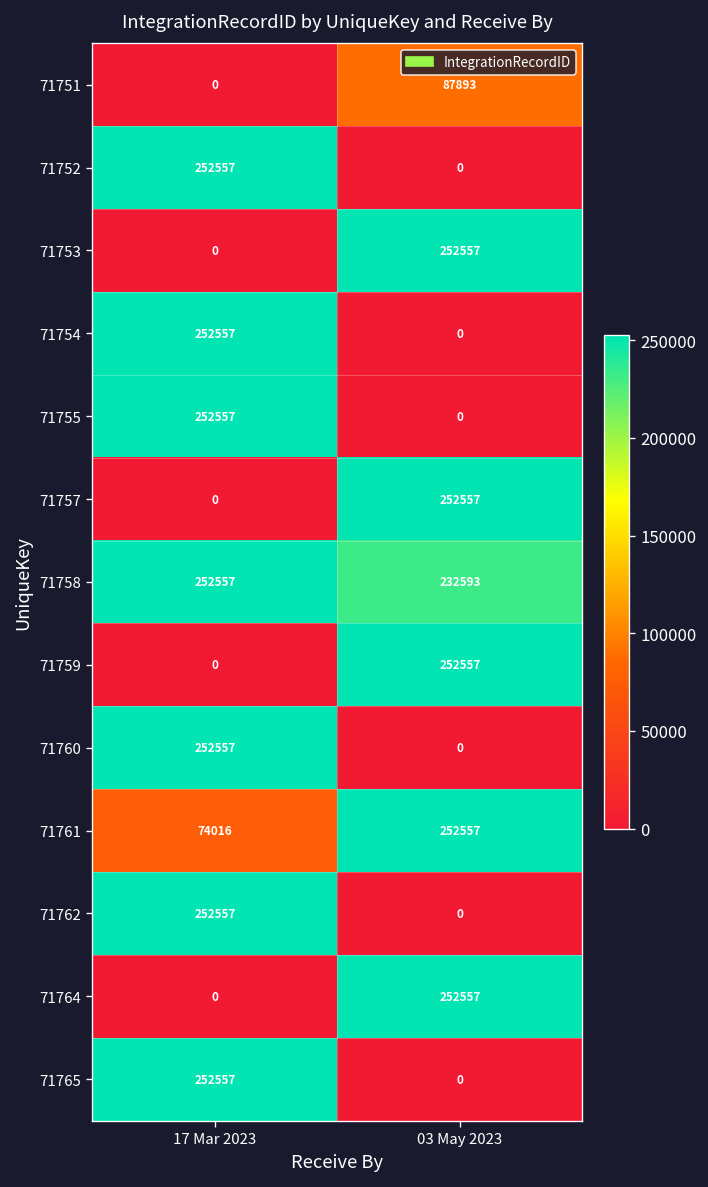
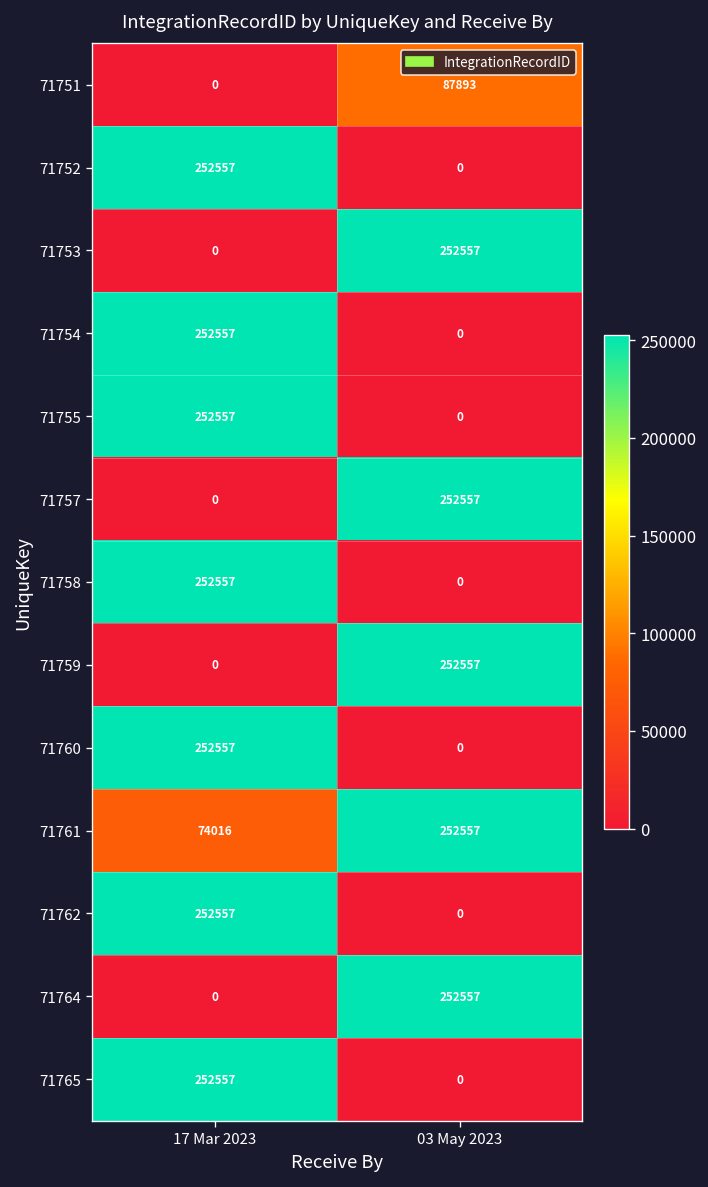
  {
    "71751": {
      "17 Mar 2023": 0,
      "03 May 2023": 87893
    },
    "71752": {
      "17 Mar 2023": 252557,
      "03 May 2023": 0
    },
    "71753": {
      "17 Mar 2023": 0,
      "03 May 2023": 252557
    },
    "71754": {
      "17 Mar 2023": 252557,
      "03 May 2023": 0
    },
    "71755": {
      "17 Mar 2023": 252557,
      "03 May 2023": 0
    },
    "71757": {
      "17 Mar 2023": 0,
      "03 May 2023": 252557
    },
    "71758": {
      "17 Mar 2023": 252557,
-     "03 May 2023": 232593
+     "03 May 2023": 0
    },
    "71759": {
      "17 Mar 2023": 0,
      "03 May 2023": 252557
    },
    "71760": {
      "17 Mar 2023": 252557,
      "03 May 2023": 0
    },
    "71761": {
      "17 Mar 2023": 74016,
      "03 May 2023": 252557
    },
    "71762": {
      "17 Mar 2023": 252557,
      "03 May 2023": 0
    },
    "71764": {
      "17 Mar 2023": 0,
      "03 May 2023": 252557
    },
    "71765": {
      "17 Mar 2023": 252557,
      "03 May 2023": 0
    }
  }
